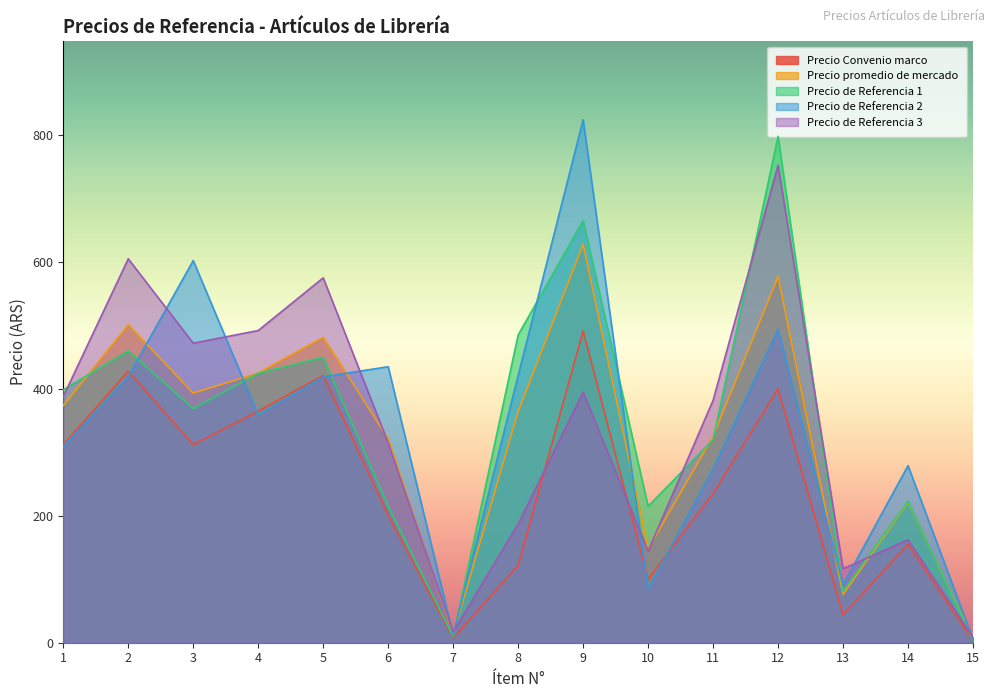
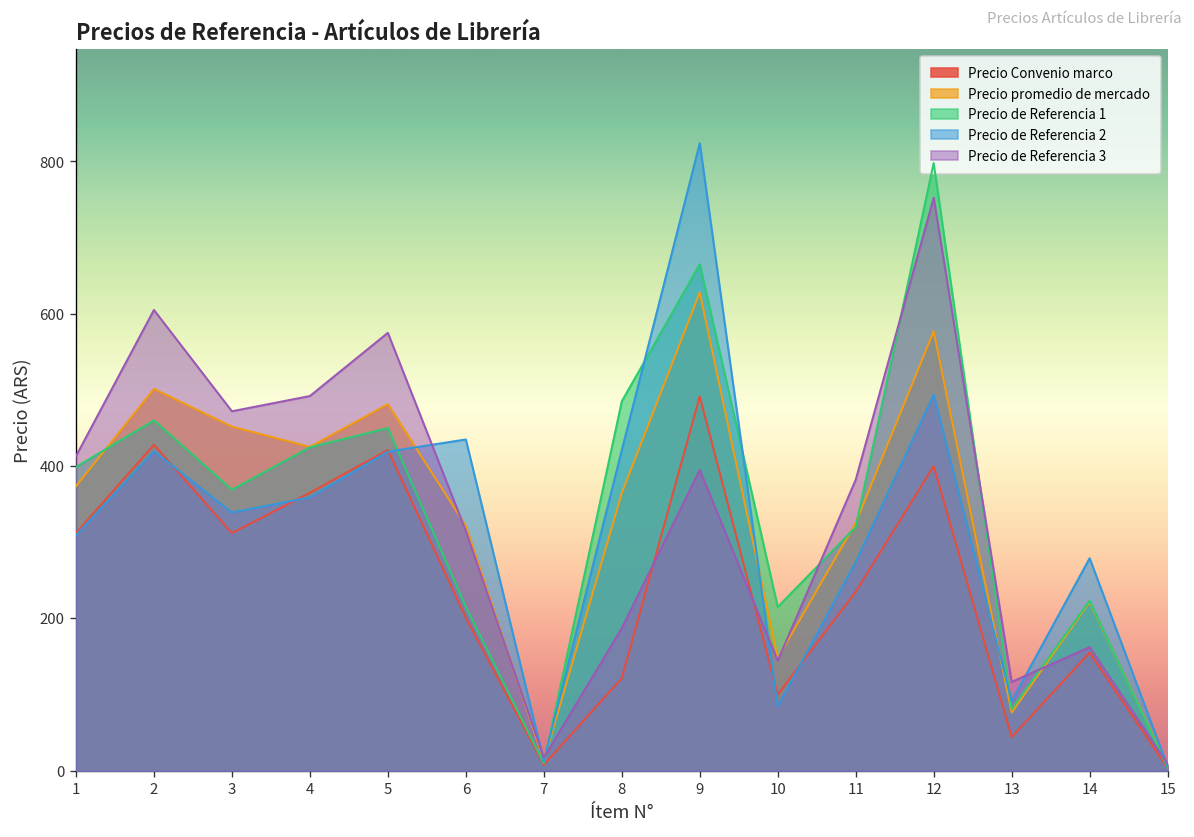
  {
    "Precio Convenio marco": {
      "2": 430,
      "3": 310,
      "4": 360,
      "6": 200,
      "8": 120,
      "9": 490,
      "10": 100,
      "11": 240,
      "12": 400,
      "13": 40,
      "14": 160
    },
    "Precio promedio de mercado": {
      "1": 370,
      "2": 500,
-     "3": 390,
+     "3": 450,
      "5": 480,
      "6": 320,
      "8": 360,
      "9": 630,
      "11": 330,
      "12": 580,
      "13": 80
    },
    "Precio de Referencia 1": {
      "1": 400,
      "2": 460,
      "3": 370,
      "5": 450,
      "6": 220,
      "8": 490,
      "9": 670,
      "10": 220,
      "11": 320,
      "13": 80
    },
    "Precio de Referencia 2": {
      "2": 420,
-     "3": 600,
+     "3": 340,
      "4": 360,
      "6": 430,
      "8": 420,
      "9": 820,
      "10": 80,
      "11": 270,
      "12": 490,
      "13": 90,
      "14": 280
    },
    "Precio de Referencia 3": {
-     "1": 390,
+     "1": 410,
      "2": 610,
      "3": 470,
      "4": 490,
      "5": 580,
      "6": 320,
      "7": 20,
      "8": 190,
      "9": 400,
      "11": 380,
      "12": 750,
      "13": 120,
      "14": 160
    }
  }
